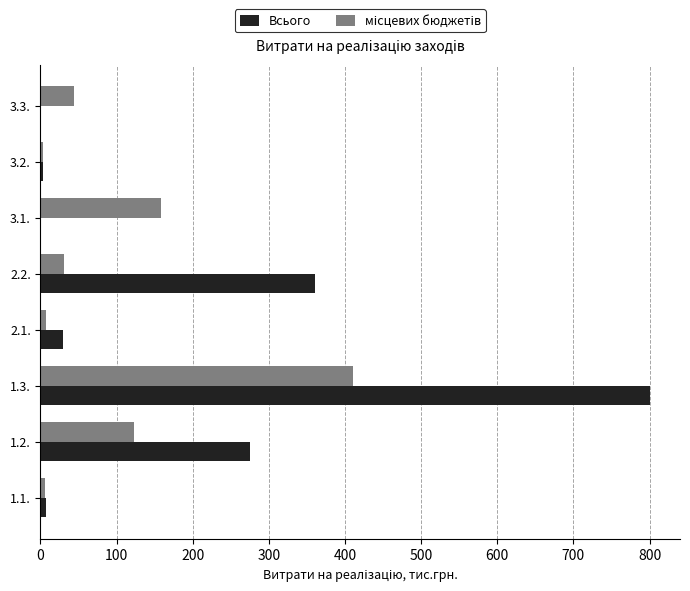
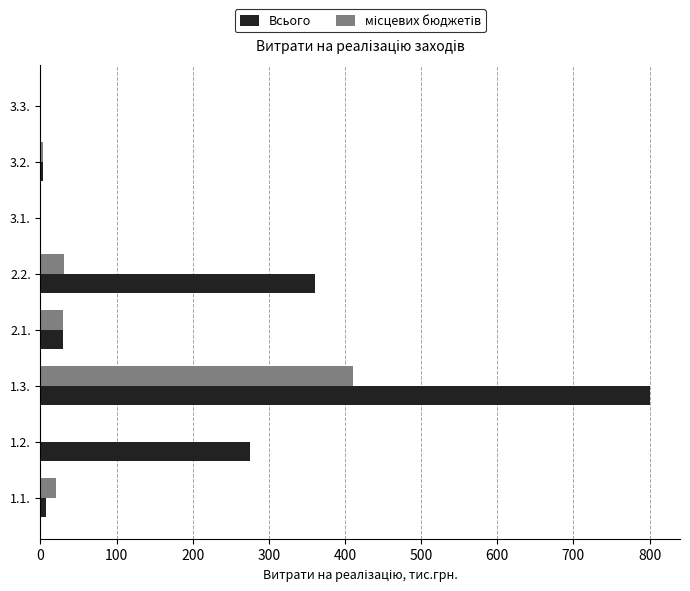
  {
    "Всього": {
      "2.2.": 360,
      "2.1.": 30,
      "1.3.": 800,
      "1.2.": 280,
      "1.1.": 10
    },
    "місцевих бюджетів": {
-     "3.3.": 40,
-     "3.1.": 160,
+     "3.3.": 0,
+     "3.1.": 0,
      "2.2.": 30,
-     "2.1.": 10,
+     "2.1.": 30,
      "1.3.": 410,
-     "1.2.": 120,
-     "1.1.": 10
+     "1.2.": 0,
+     "1.1.": 20
    }
  }
